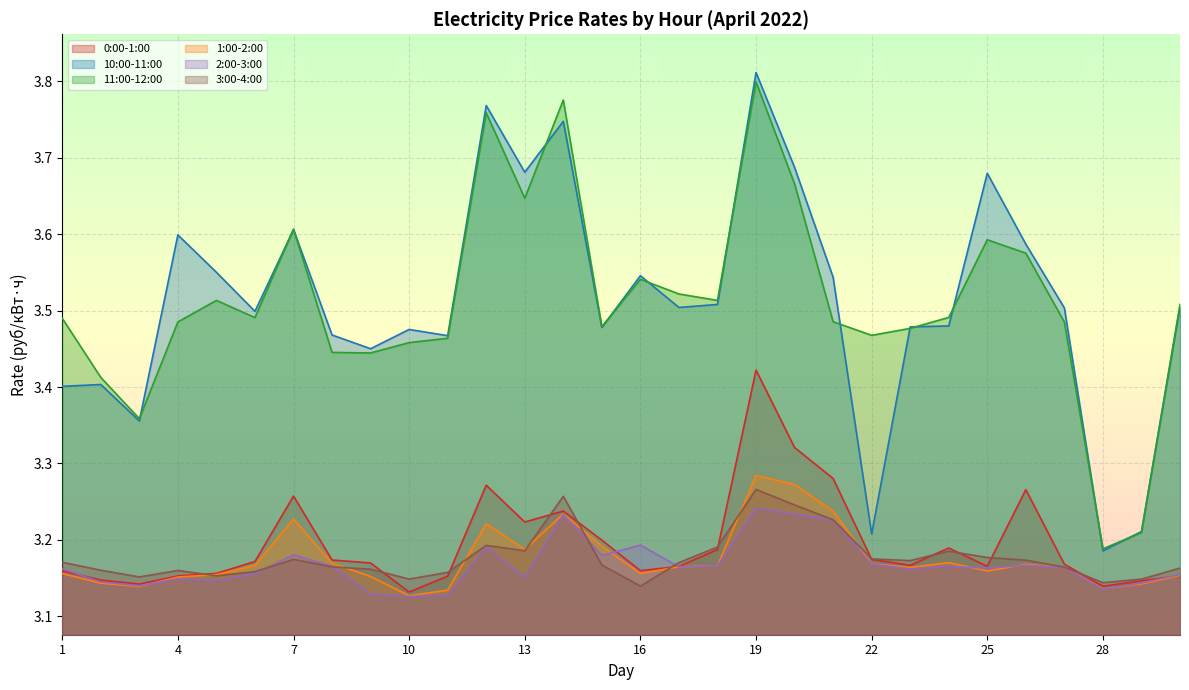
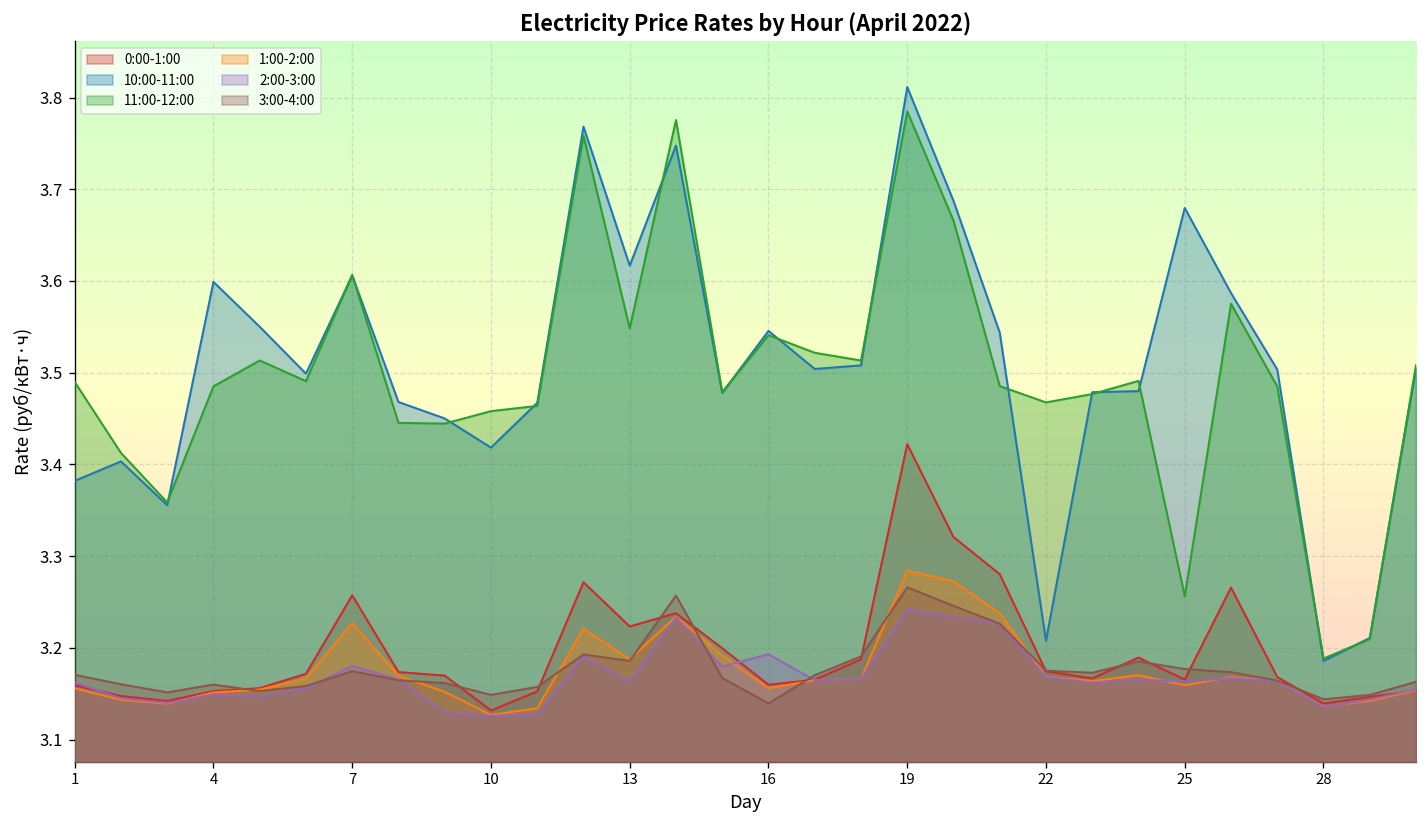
  {
    "10:00-11:00": {
-     "1": 3.40,
+     "1": 3.38,
      "4": 3.60,
-     "10": 3.48,
-     "13": 3.68,
+     "10": 3.42,
+     "13": 3.62,
      "16": 3.55,
      "19": 3.81,
      "22": 3.21,
      "25": 3.68
    },
    "11:00-12:00": {
      "1": 3.49,
      "4": 3.49,
      "10": 3.46,
-     "13": 3.65,
+     "13": 3.55,
      "16": 3.54,
-     "19": 3.80,
+     "19": 3.78,
      "22": 3.47,
-     "25": 3.59
+     "25": 3.26
    },
    "2:00-3:00": {
      "7": 3.18,
-     "13": 3.15,
+     "13": 3.16,
      "16": 3.19,
      "19": 3.24
    }
  }
